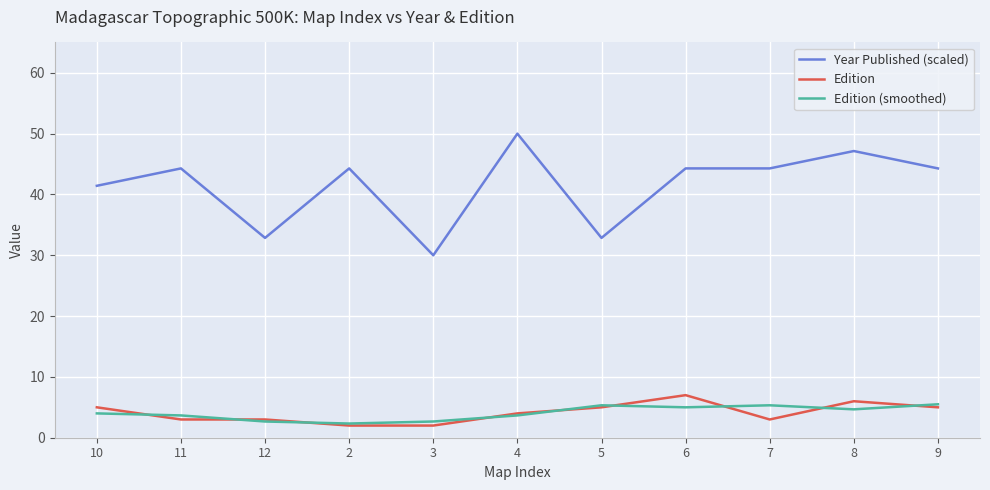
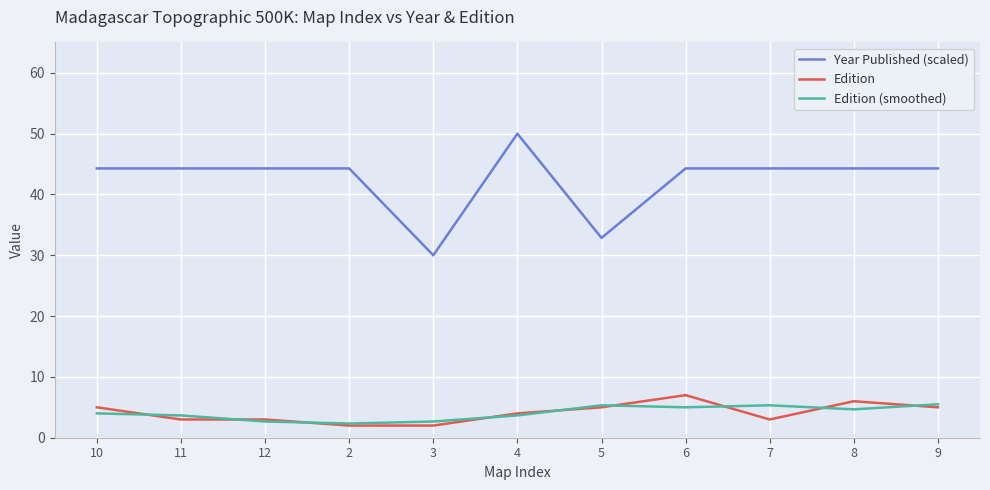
  {
    "Year Published (scaled)": {
-     "10": 41,
+     "10": 44,
      "11": 44,
-     "12": 33,
+     "12": 44,
      "2": 44,
      "3": 30,
      "4": 50,
      "5": 33,
      "6": 44,
      "7": 44,
-     "8": 47,
+     "8": 44,
      "9": 44
    },
    "Edition": {
      "10": 5,
      "11": 3,
      "3": 2,
      "6": 7,
      "7": 3,
      "8": 6,
      "9": 5
    },
    "Edition (smoothed)": {
      "10": 4,
      "11": 4,
      "3": 3,
      "6": 5,
      "7": 5,
      "8": 5,
      "9": 6
    }
  }
